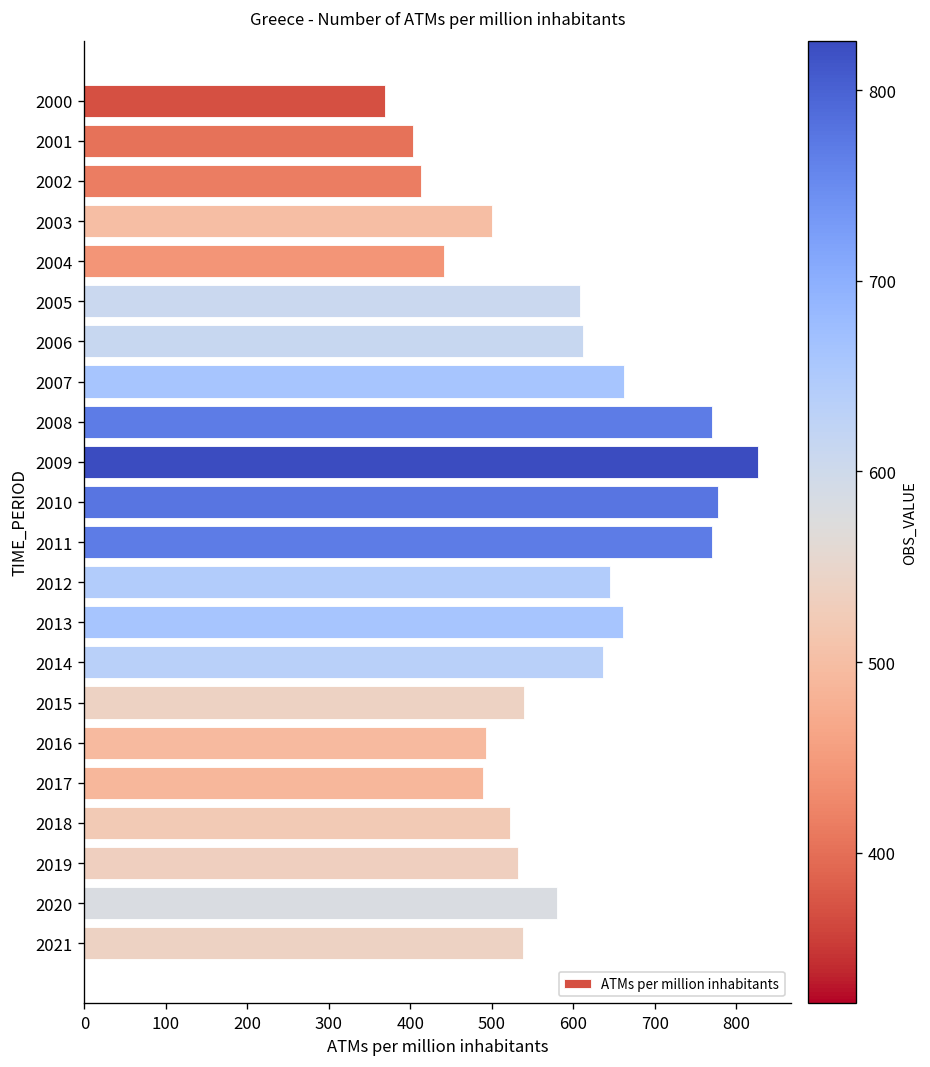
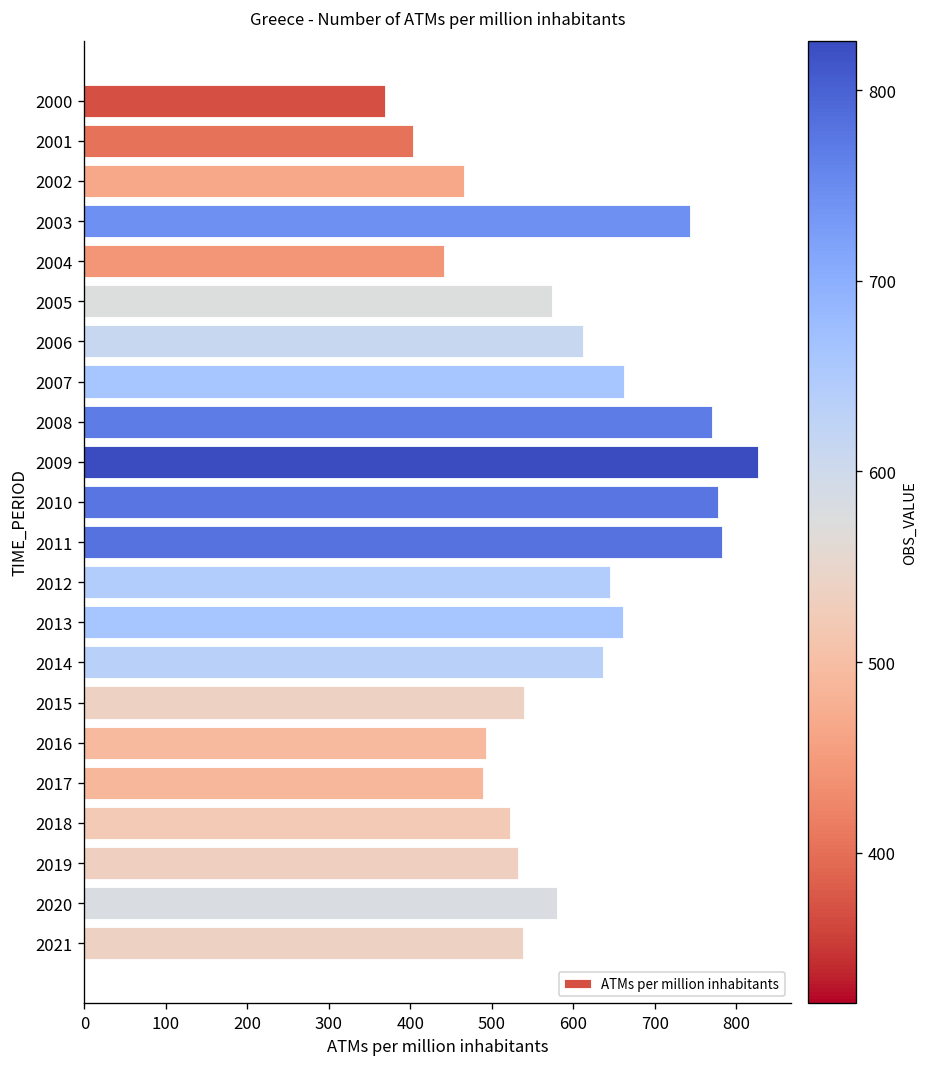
  {
    "2000": 370,
    "2001": 400,
-   "2002": 410,
-   "2003": 500,
+   "2002": 470,
+   "2003": 740,
    "2004": 440,
-   "2005": 610,
+   "2005": 570,
    "2006": 610,
    "2007": 660,
    "2008": 770,
    "2009": 830,
    "2010": 780,
-   "2011": 770,
+   "2011": 780,
    "2012": 650,
    "2013": 660,
    "2014": 640,
    "2015": 540,
    "2016": 490,
    "2017": 490,
    "2018": 520,
    "2019": 530,
    "2020": 580,
    "2021": 540
  }
